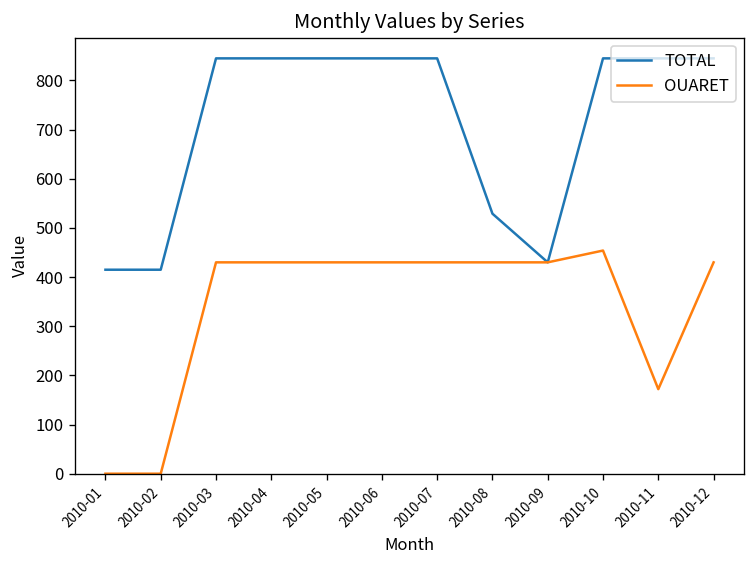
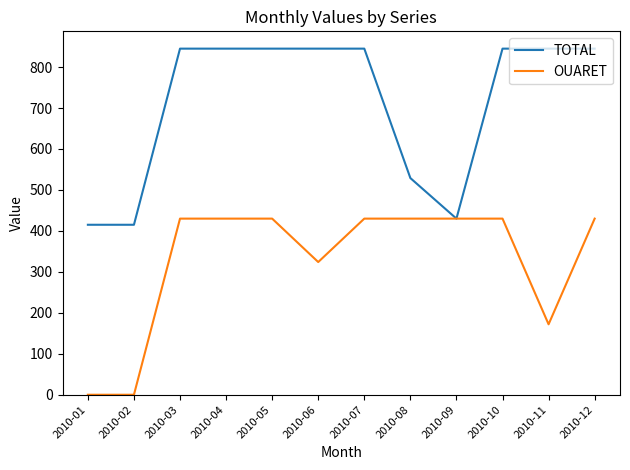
  {
    "TOTAL": {
      "2010-01": 420,
      "2010-02": 420,
      "2010-03": 850,
      "2010-04": 850,
      "2010-05": 850,
      "2010-06": 850,
      "2010-07": 850,
      "2010-08": 530,
      "2010-10": 850
    },
    "OUARET": {
      "2010-01": 0,
      "2010-02": 0,
      "2010-03": 430,
      "2010-04": 430,
      "2010-05": 430,
-     "2010-06": 430,
+     "2010-06": 320,
      "2010-07": 430,
      "2010-08": 430,
-     "2010-10": 450,
+     "2010-10": 430,
      "2010-11": 170,
      "2010-12": 430
    }
  }
